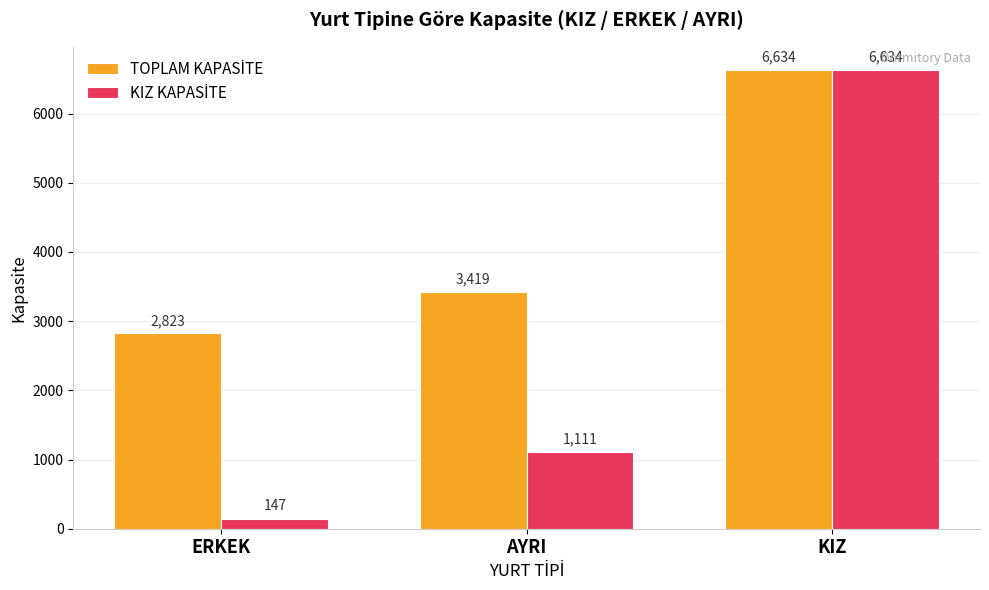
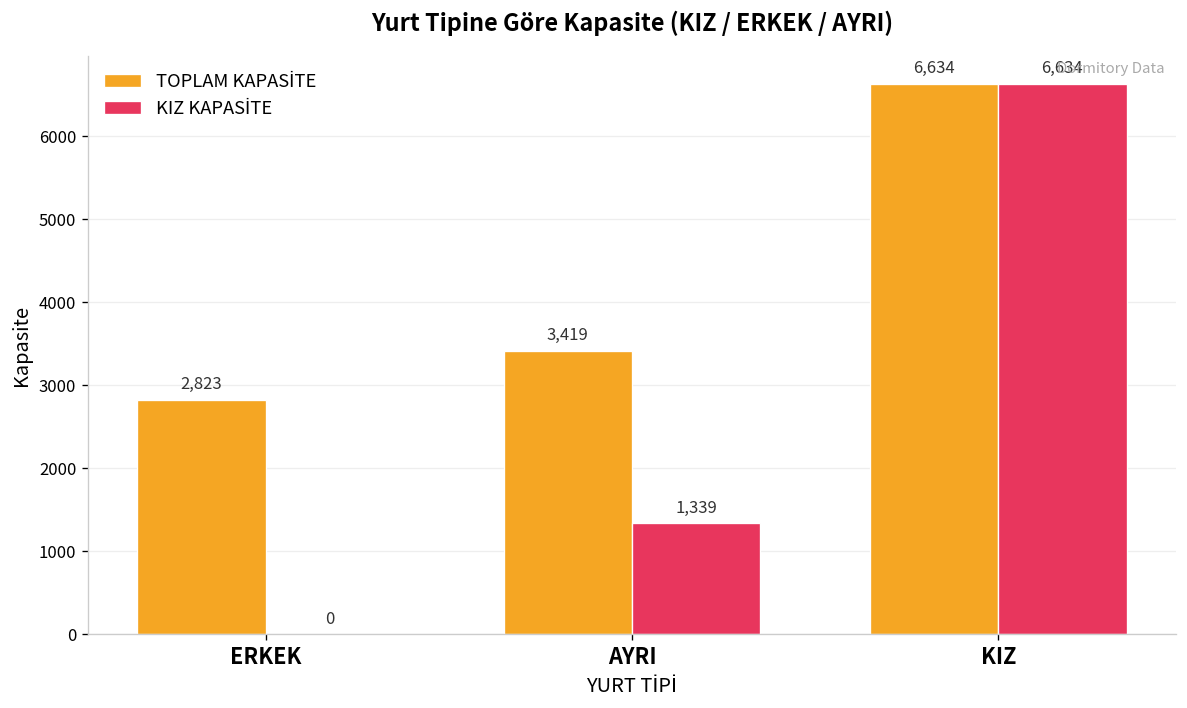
  {
    "TOPLAM KAPASİTE": {
      "ERKEK": "2,823",
      "AYRI": "3,419",
      "KIZ": "6,634"
    },
    "KIZ KAPASİTE": {
-     "ERKEK": "147",
-     "AYRI": "1,111"
+     "ERKEK": "0",
+     "AYRI": "1,339"
    }
  }
